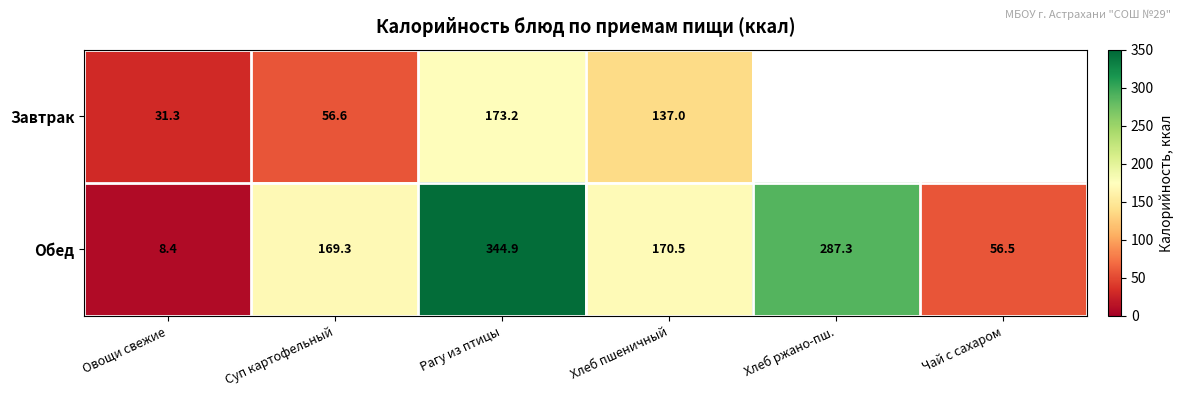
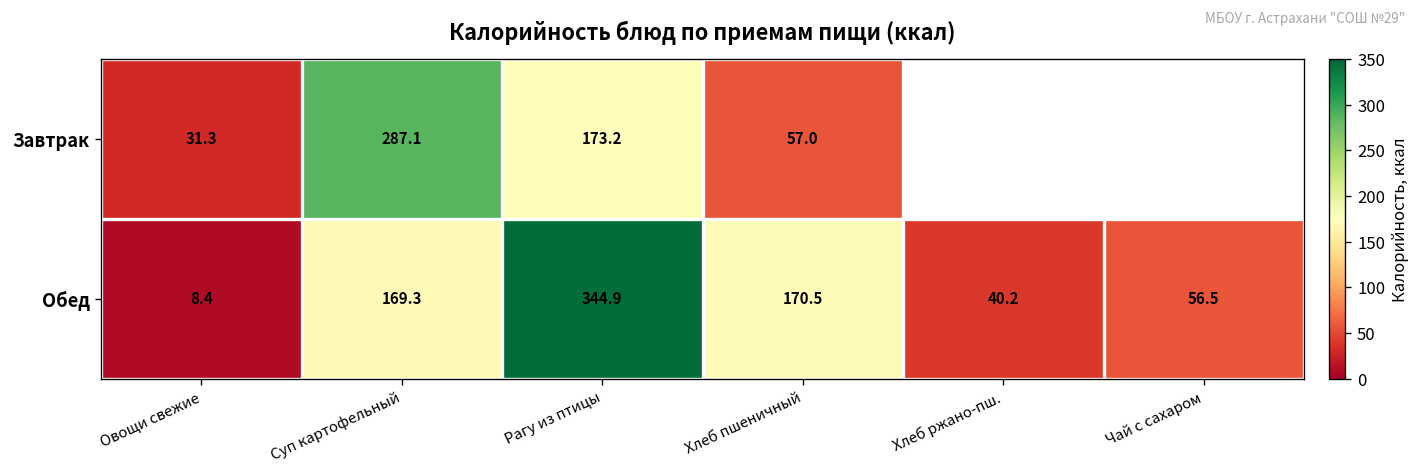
  {
    "Завтрак": {
      "Овощи свежие": 31.3,
-     "Суп картофельный": 56.6,
+     "Суп картофельный": 287.1,
      "Рагу из птицы": 173.2,
-     "Хлеб пшеничный": 137.0
+     "Хлеб пшеничный": 57.0
    },
    "Обед": {
      "Овощи свежие": 8.4,
      "Суп картофельный": 169.3,
      "Рагу из птицы": 344.9,
      "Хлеб пшеничный": 170.5,
-     "Хлеб ржано-пш.": 287.3,
+     "Хлеб ржано-пш.": 40.2,
      "Чай с сахаром": 56.5
    }
  }
